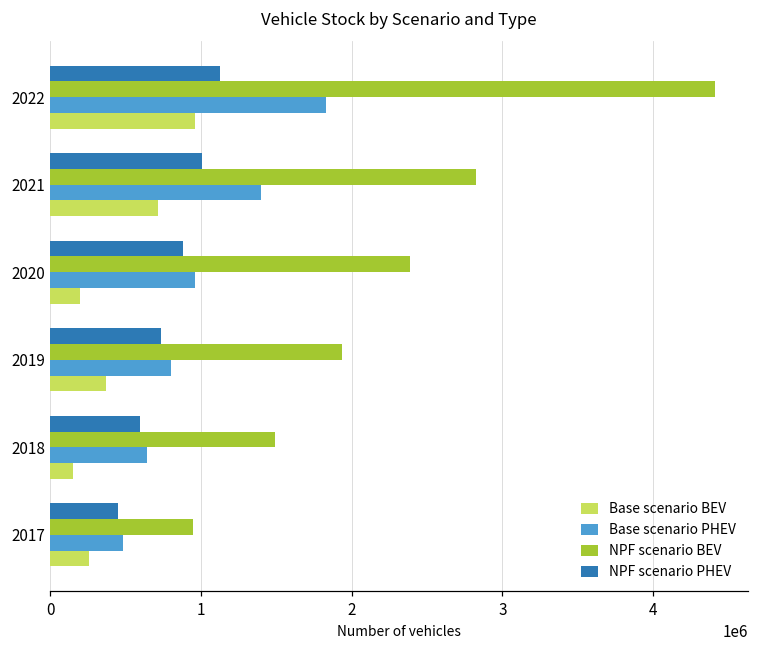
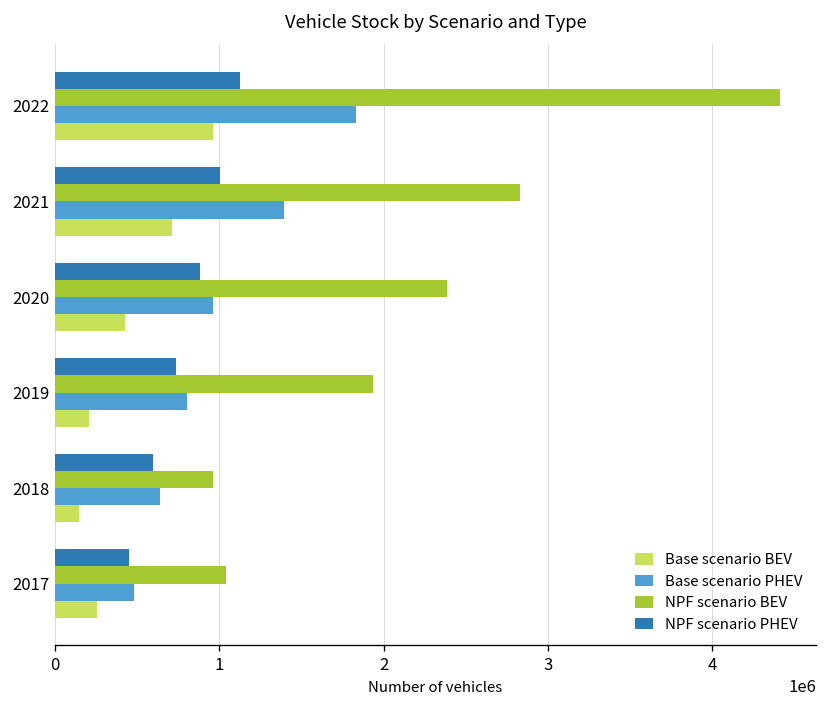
  {
    "Base scenario BEV": {
      "2022": 960000,
      "2021": 710000,
-     "2020": 200000,
-     "2019": 370000,
+     "2020": 430000,
+     "2019": 210000,
      "2018": 150000,
      "2017": 260000
    },
    "NPF scenario BEV": {
      "2022": 4410000,
      "2021": 2830000,
      "2020": 2380000,
      "2019": 1940000,
-     "2018": 1490000,
-     "2017": 940000
+     "2018": 960000,
+     "2017": 1040000
    }
  }
